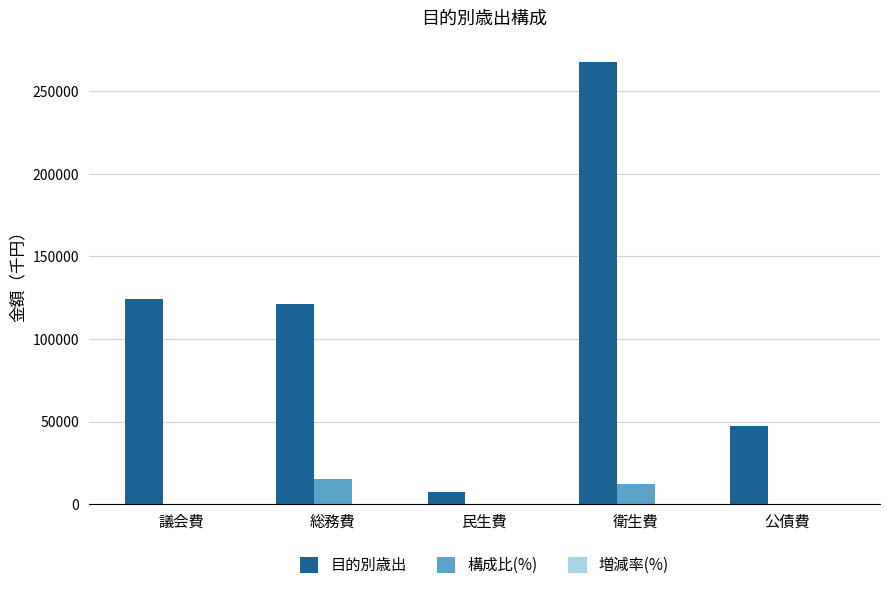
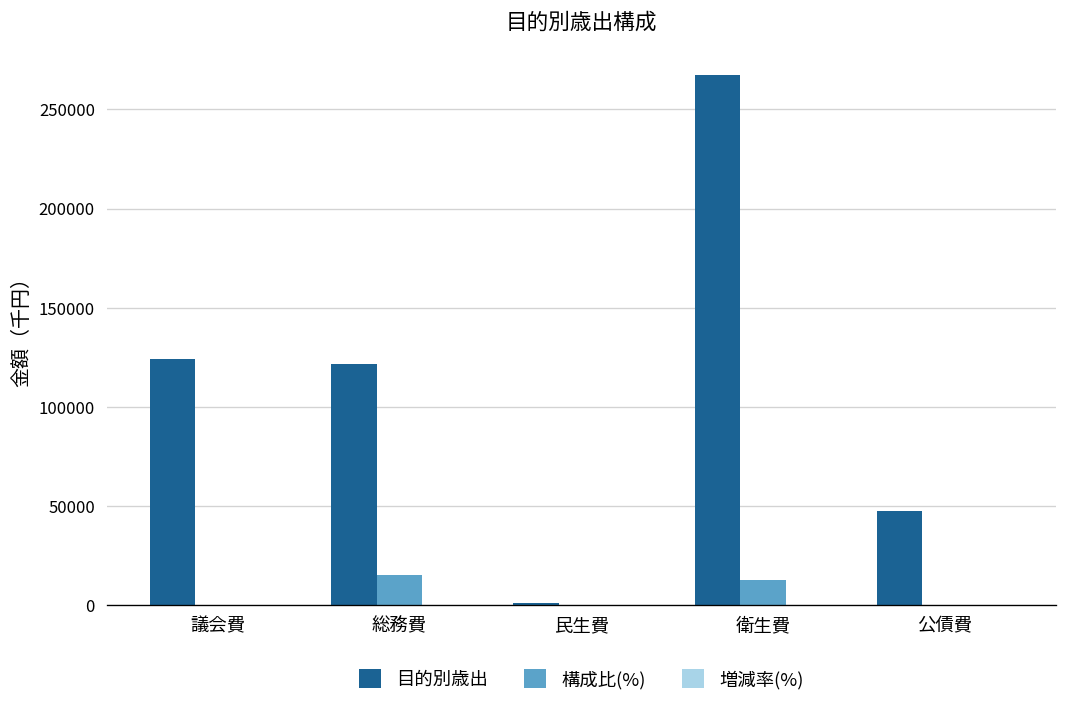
  {
    "目的別歳出": {
      "議会費": 124000,
      "総務費": 121000,
-     "民生費": 7000,
+     "民生費": 1000,
      "衛生費": 267000,
      "公債費": 48000
    },
    "構成比(%)": {
      "総務費": 15000,
      "衛生費": 12000
    },
    "増減率(%)": {
      "民生費": 0,
      "公債費": 0
    }
  }
